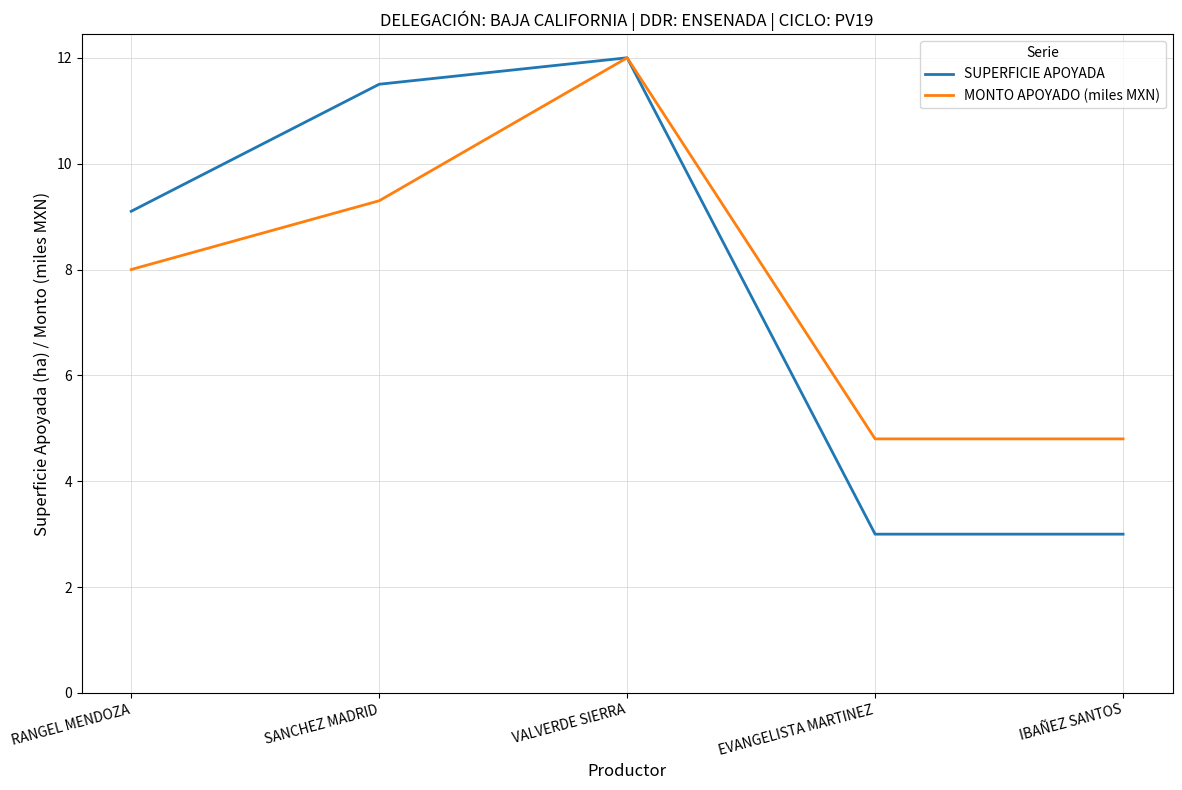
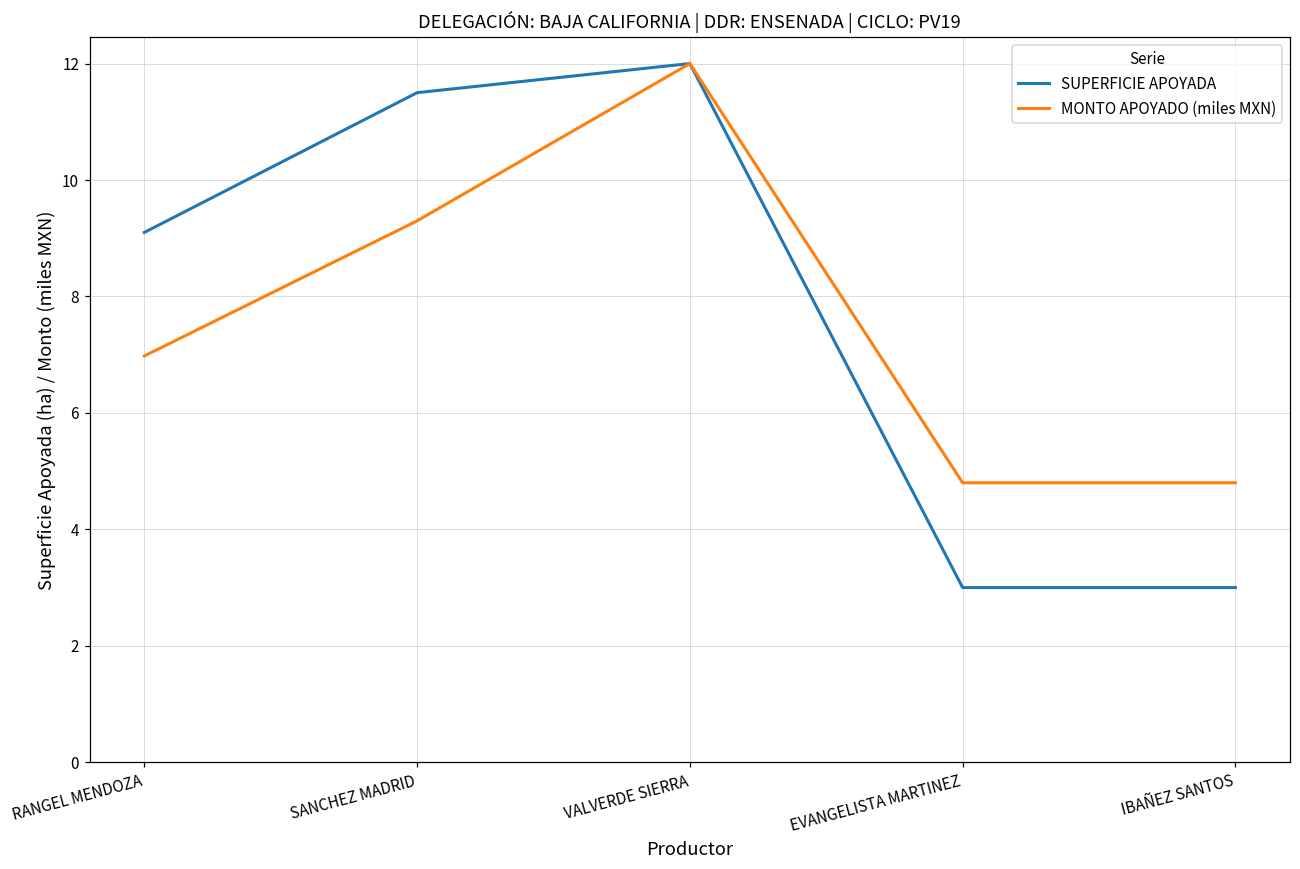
  {
    "SUPERFICIE APOYADA": {
      "RANGEL MENDOZA": 9.1,
      "SANCHEZ MADRID": 11.5,
      "EVANGELISTA MARTINEZ": 3.0,
      "IBAÑEZ SANTOS": 3.0
    },
    "MONTO APOYADO (miles MXN)": {
-     "RANGEL MENDOZA": 8.0,
+     "RANGEL MENDOZA": 7.0,
      "SANCHEZ MADRID": 9.3,
      "EVANGELISTA MARTINEZ": 4.8,
      "IBAÑEZ SANTOS": 4.8
    }
  }
